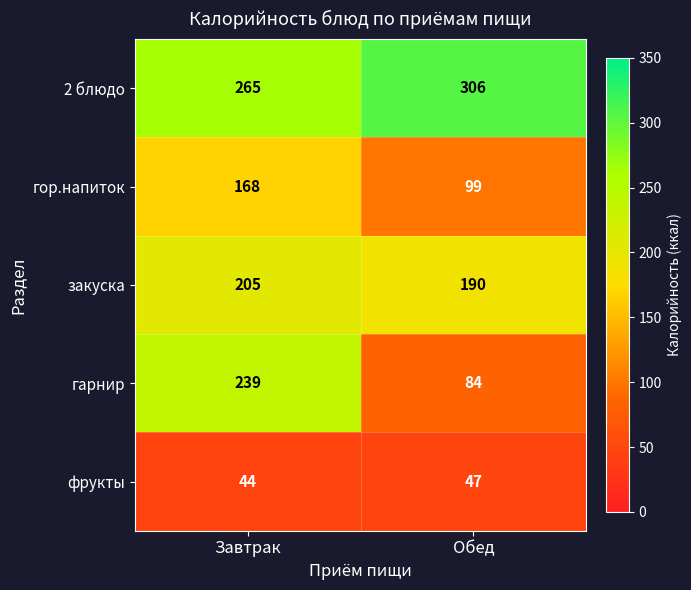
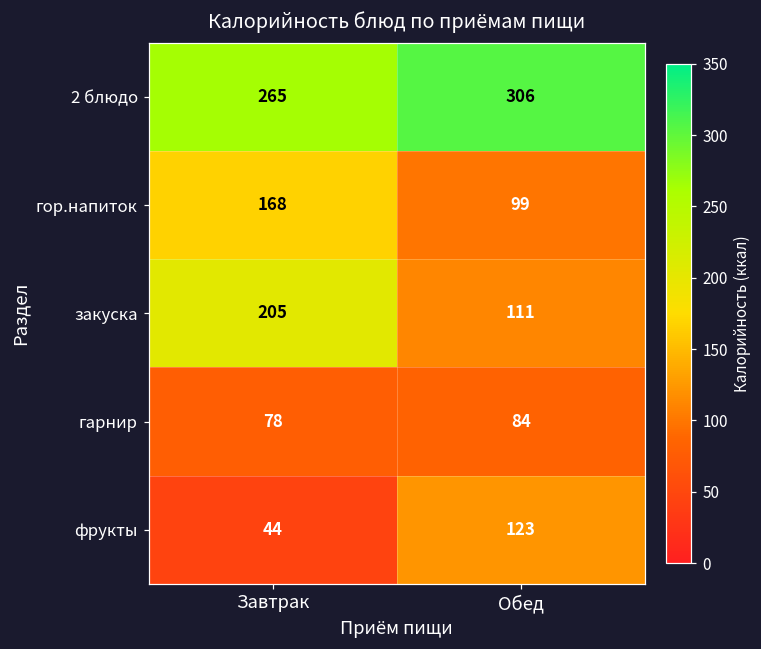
  {
    "2 блюдо": {
      "Завтрак": 265,
      "Обед": 306
    },
    "гор.напиток": {
      "Завтрак": 168,
      "Обед": 99
    },
    "закуска": {
      "Завтрак": 205,
-     "Обед": 190
+     "Обед": 111
    },
    "гарнир": {
-     "Завтрак": 239,
+     "Завтрак": 78,
      "Обед": 84
    },
    "фрукты": {
      "Завтрак": 44,
-     "Обед": 47
+     "Обед": 123
    }
  }
